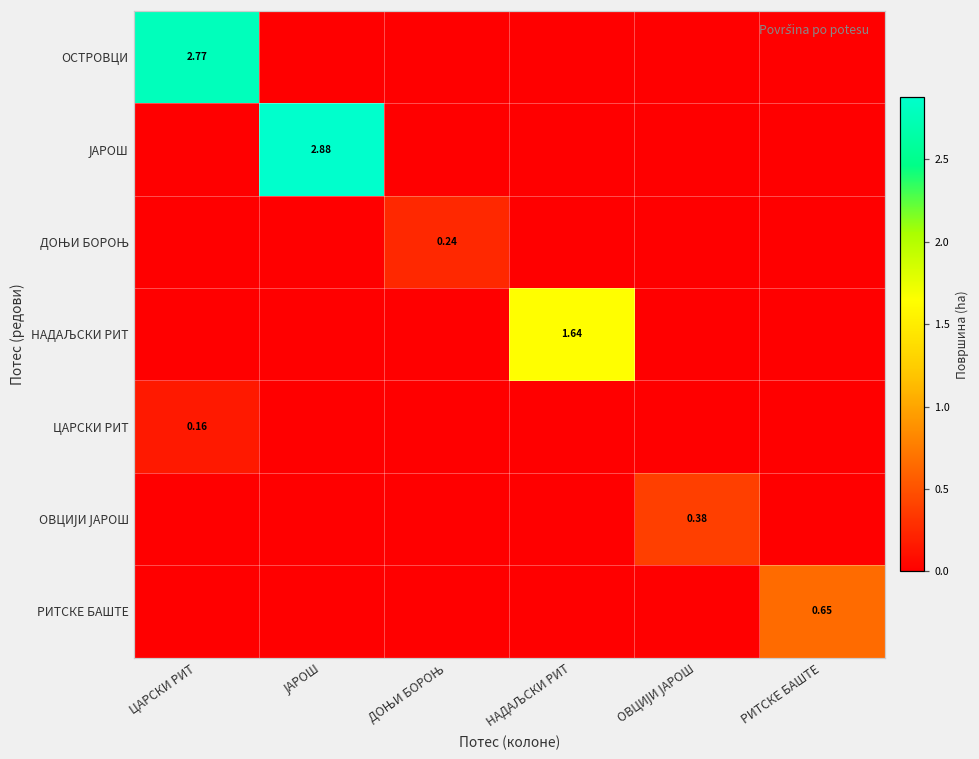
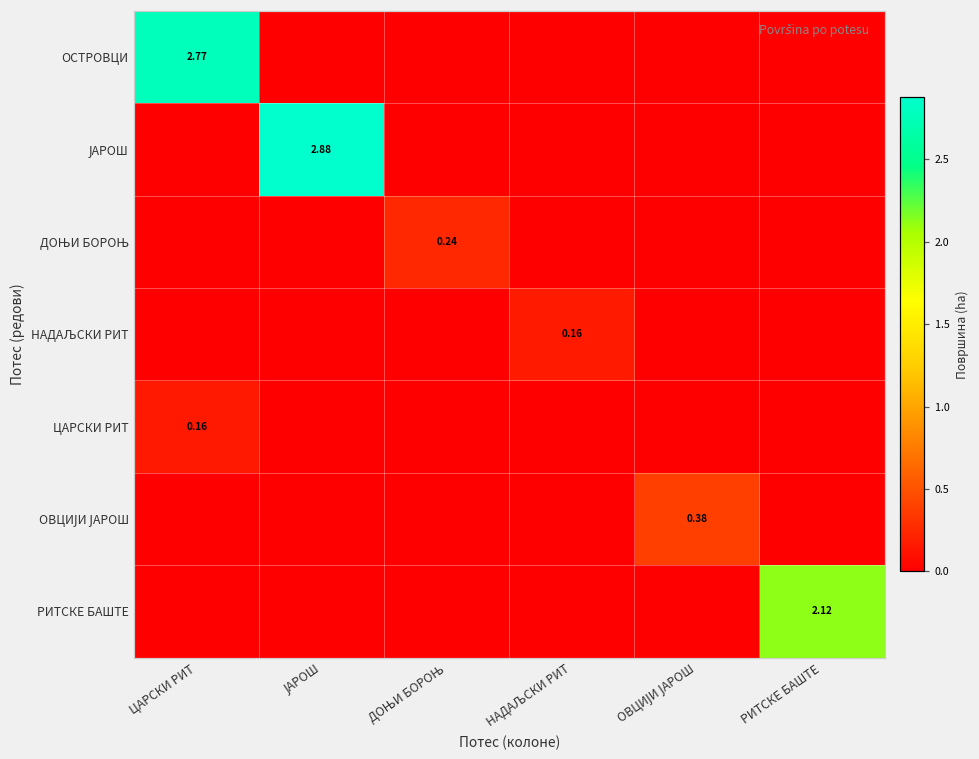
  {
    "ОСТРОВЦИ": {
      "ЦАРСКИ РИТ": 2.77
    },
    "ЈАРОШ": {
      "ЈАРОШ": 2.88
    },
    "ДОЊИ БОРОЊ": {
      "ДОЊИ БОРОЊ": 0.24
    },
    "НАДАЉСКИ РИТ": {
-     "НАДАЉСКИ РИТ": 1.64
+     "НАДАЉСКИ РИТ": 0.16
    },
    "ЦАРСКИ РИТ": {
      "ЦАРСКИ РИТ": 0.16
    },
    "ОВЦИЈИ ЈАРОШ": {
      "ОВЦИЈИ ЈАРОШ": 0.38
    },
    "РИТСКЕ БАШТЕ": {
-     "РИТСКЕ БАШТЕ": 0.65
+     "РИТСКЕ БАШТЕ": 2.12
    }
  }
